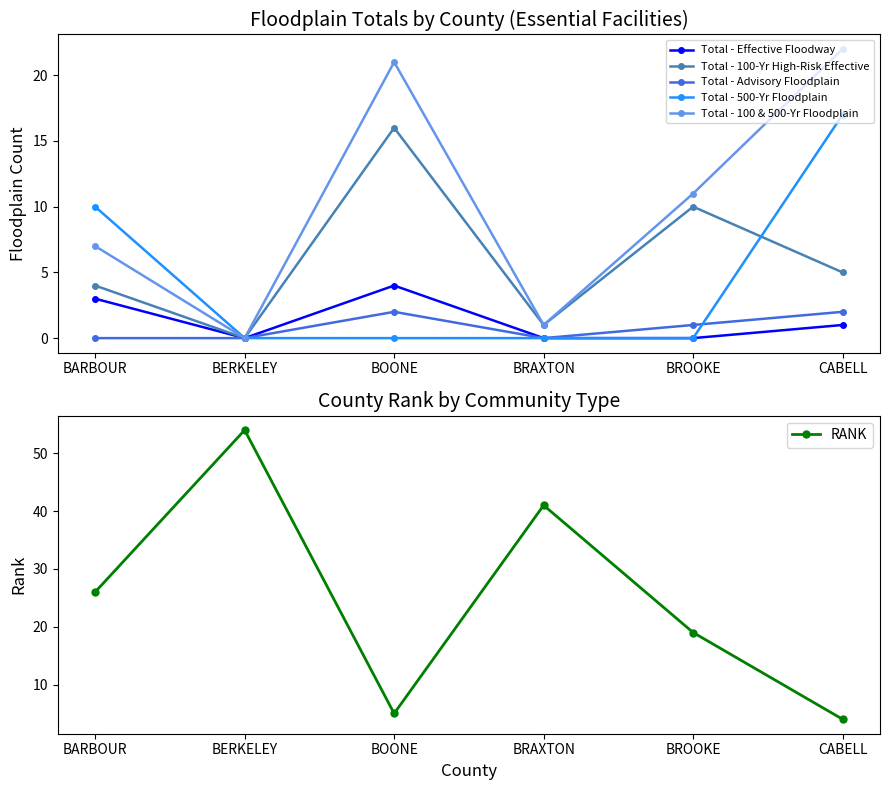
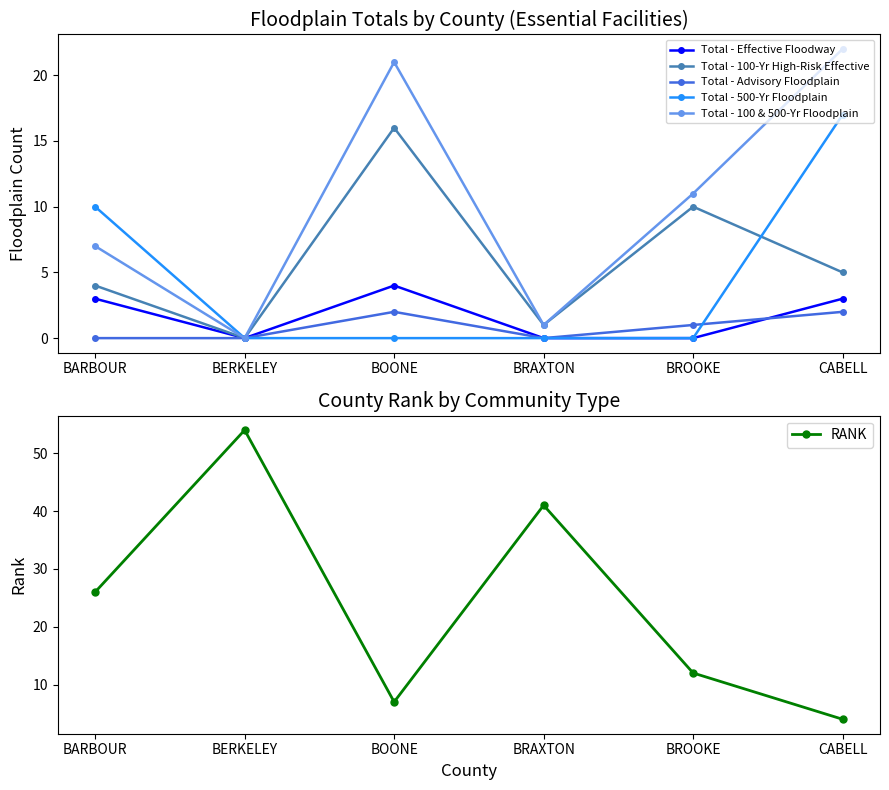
  {
    "Floodplain Totals by County (Essential Facilities)": {
      "Total - Effective Floodway": {
        "BARBOUR": 3,
        "BOONE": 4,
-       "CABELL": 1
+       "CABELL": 3
      },
      "Total - 500-Yr Floodplain": {
        "BARBOUR": 10,
        "BOONE": 0
      }
    },
    "County Rank by Community Type": {
      "BARBOUR": 26,
      "BERKELEY": 54,
-     "BOONE": 5,
+     "BOONE": 7,
      "BRAXTON": 41,
-     "BROOKE": 19,
+     "BROOKE": 12,
      "CABELL": 4
    }
  }
